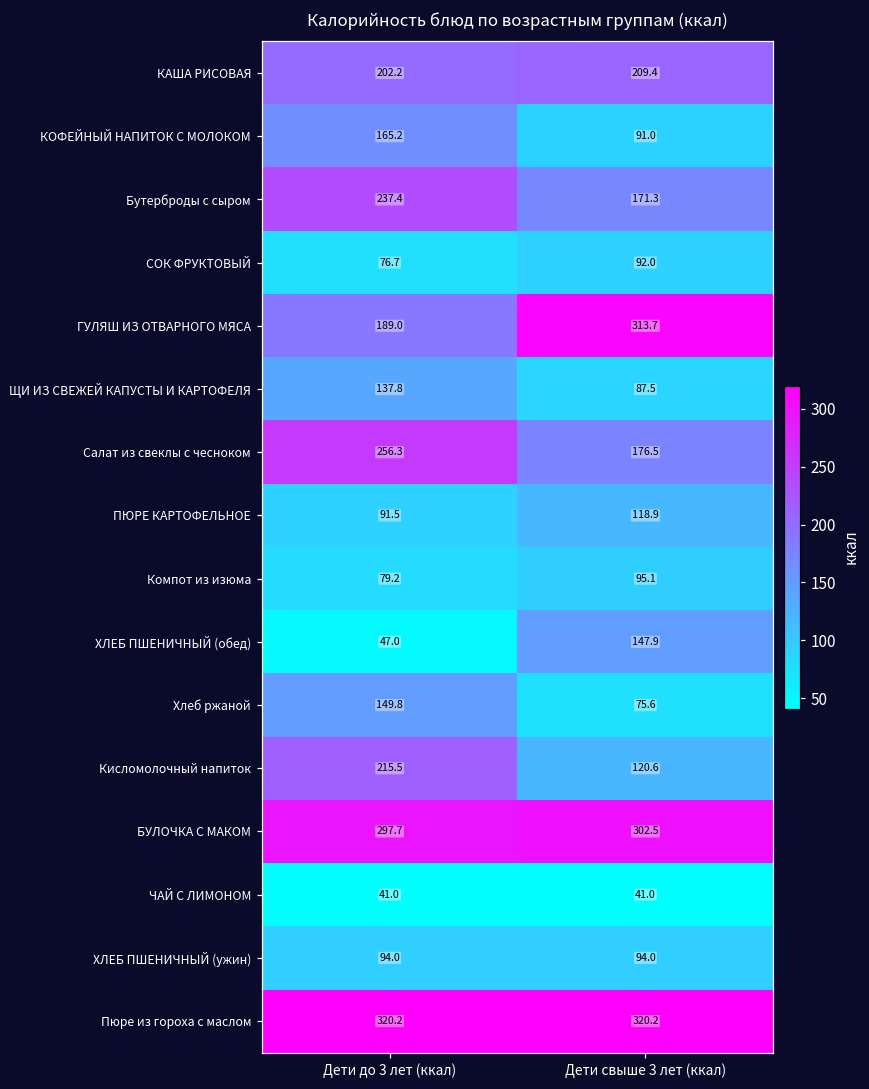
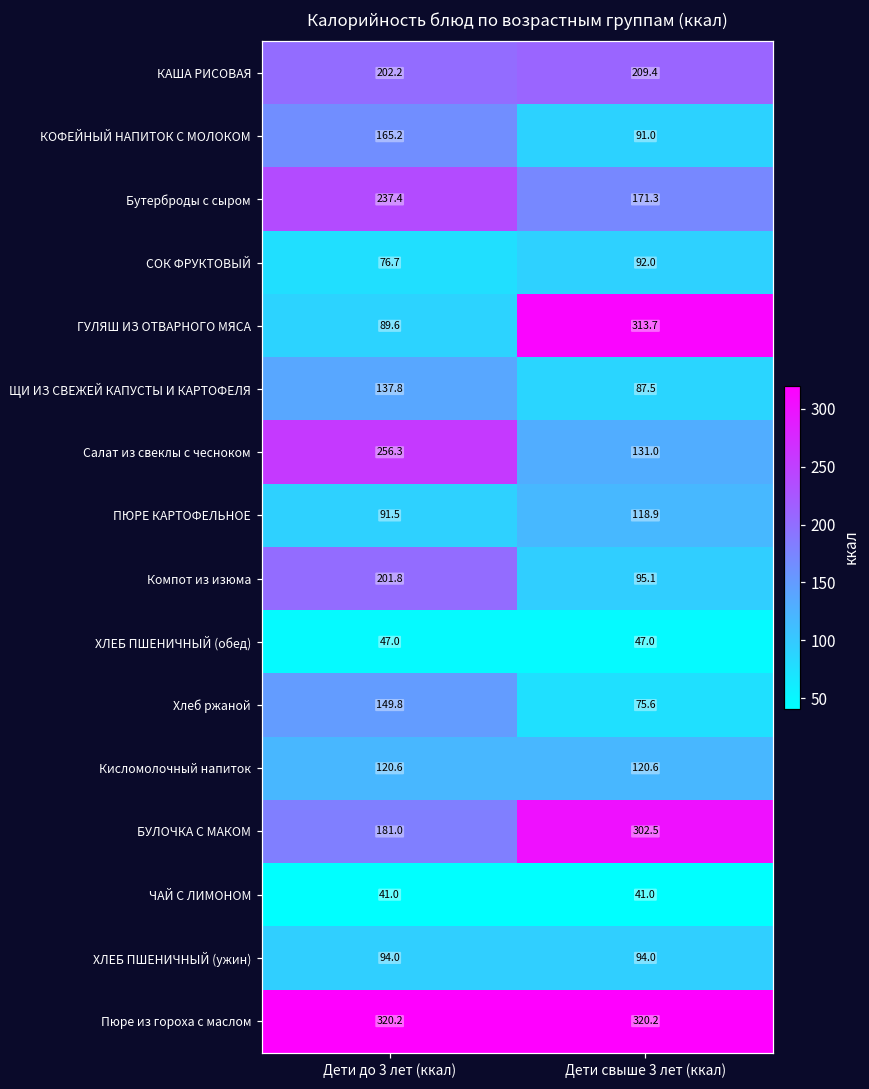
  {
    "ГУЛЯШ ИЗ ОТВАРНОГО МЯСА": {
-     "Дети до 3 лет (ккал)": 189.0
+     "Дети до 3 лет (ккал)": 89.6
    },
    "Салат из свеклы с чесноком": {
-     "Дети свыше 3 лет (ккал)": 176.5
+     "Дети свыше 3 лет (ккал)": 131.0
    },
    "Компот из изюма": {
-     "Дети до 3 лет (ккал)": 79.2
+     "Дети до 3 лет (ккал)": 201.8
    },
    "ХЛЕБ ПШЕНИЧНЫЙ (обед)": {
-     "Дети свыше 3 лет (ккал)": 147.9
+     "Дети свыше 3 лет (ккал)": 47.0
    },
    "Кисломолочный напиток": {
-     "Дети до 3 лет (ккал)": 215.5
+     "Дети до 3 лет (ккал)": 120.6
    },
    "БУЛОЧКА С МАКОМ": {
-     "Дети до 3 лет (ккал)": 297.7
+     "Дети до 3 лет (ккал)": 181.0
    }
  }
